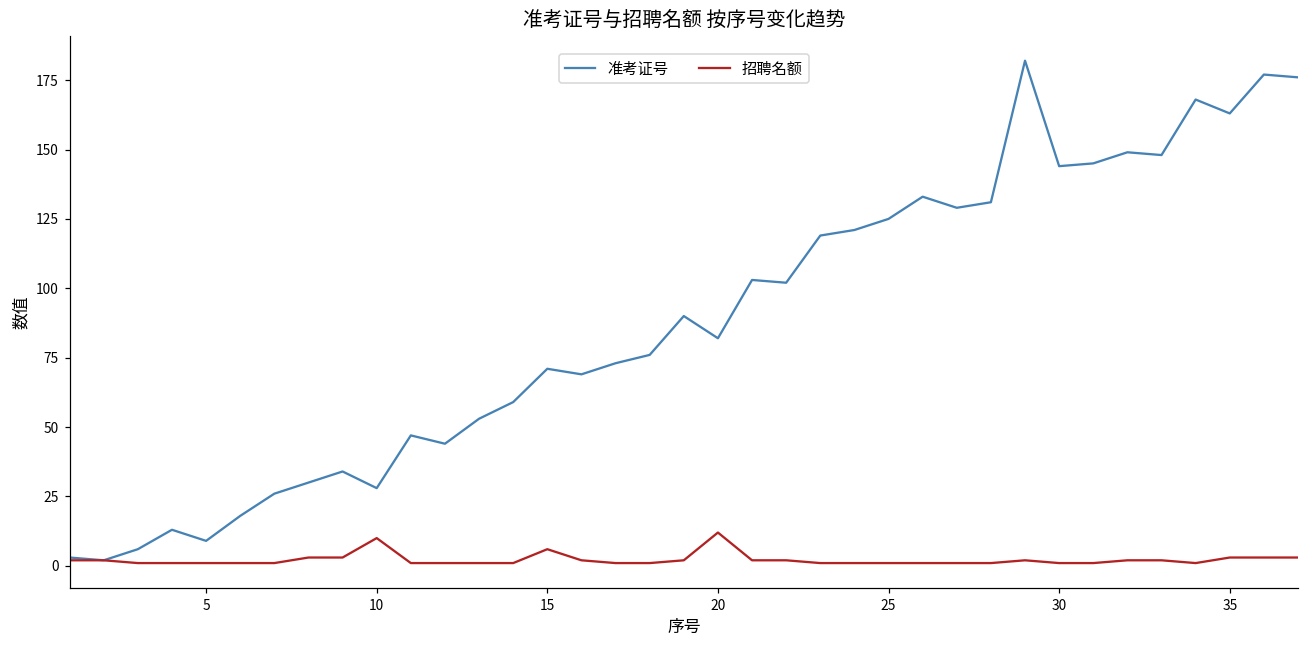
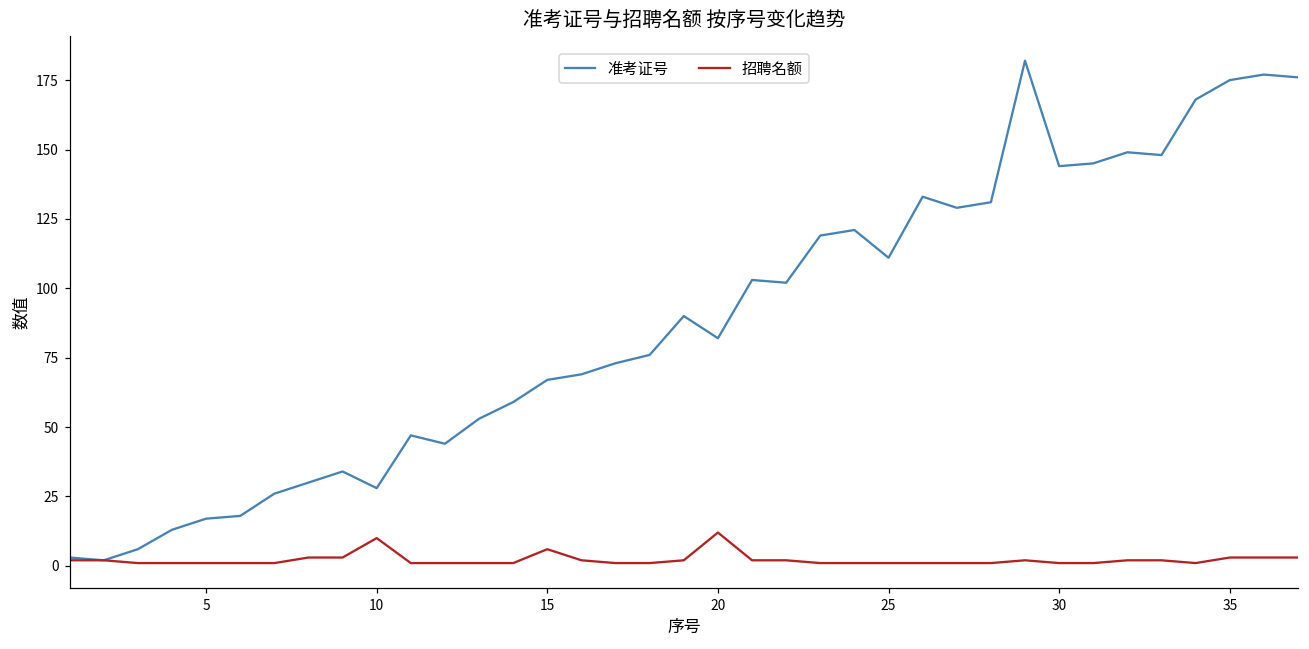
  {
    "准考证号": {
-     "5": 9,
+     "5": 17,
      "10": 28,
-     "15": 71,
+     "15": 67,
      "20": 82,
-     "25": 125,
+     "25": 111,
      "30": 144,
-     "35": 163
+     "35": 175
    },
    "招聘名额": {
      "5": 1,
      "10": 10,
      "15": 6,
      "20": 12,
      "25": 1,
      "30": 1,
      "35": 3
    }
  }
